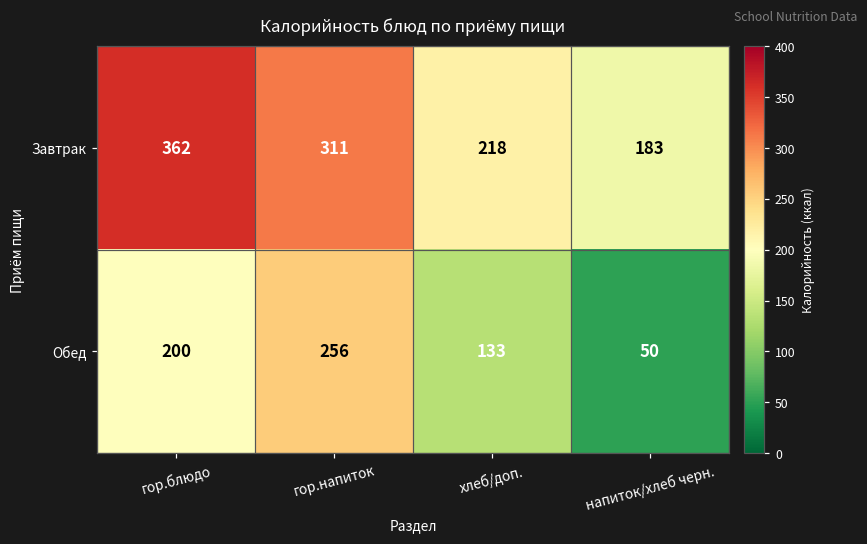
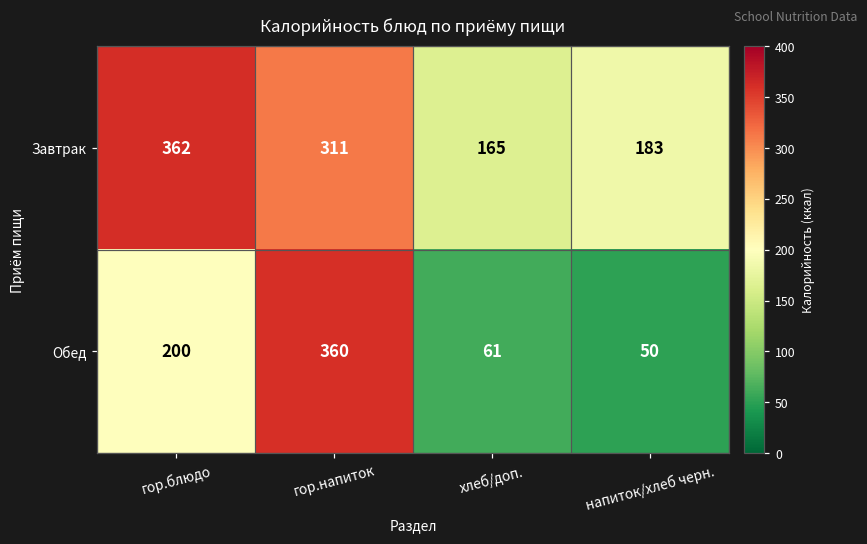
  {
    "Завтрак": {
      "гор.блюдо": 362,
      "гор.напиток": 311,
-     "хлеб/доп.": 218,
+     "хлеб/доп.": 165,
      "напиток/хлеб черн.": 183
    },
    "Обед": {
      "гор.блюдо": 200,
-     "гор.напиток": 256,
-     "хлеб/доп.": 133,
+     "гор.напиток": 360,
+     "хлеб/доп.": 61,
      "напиток/хлеб черн.": 50
    }
  }
